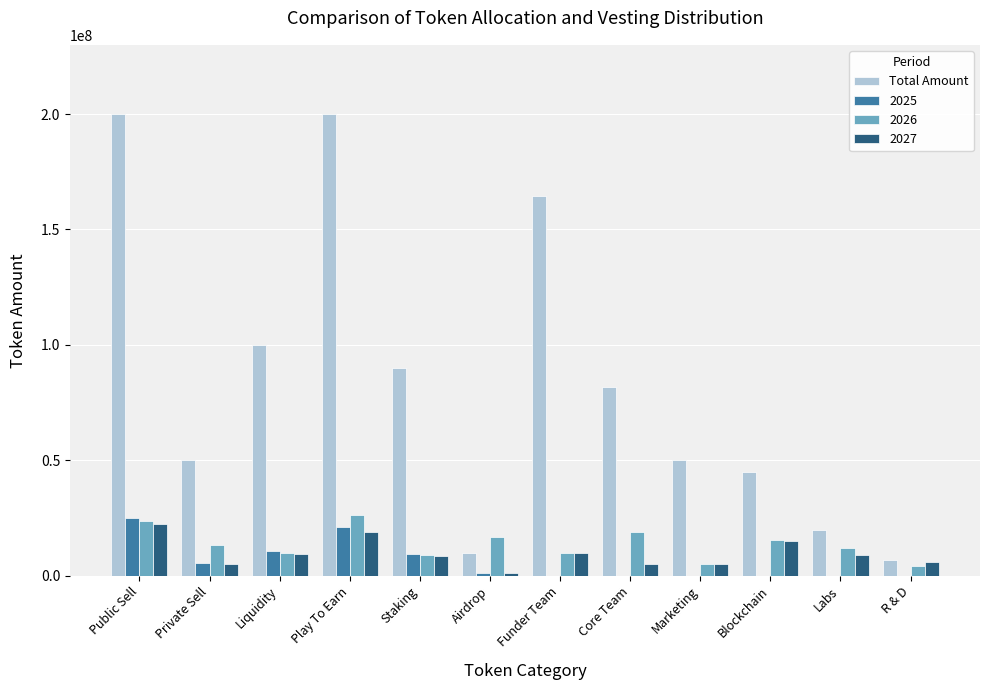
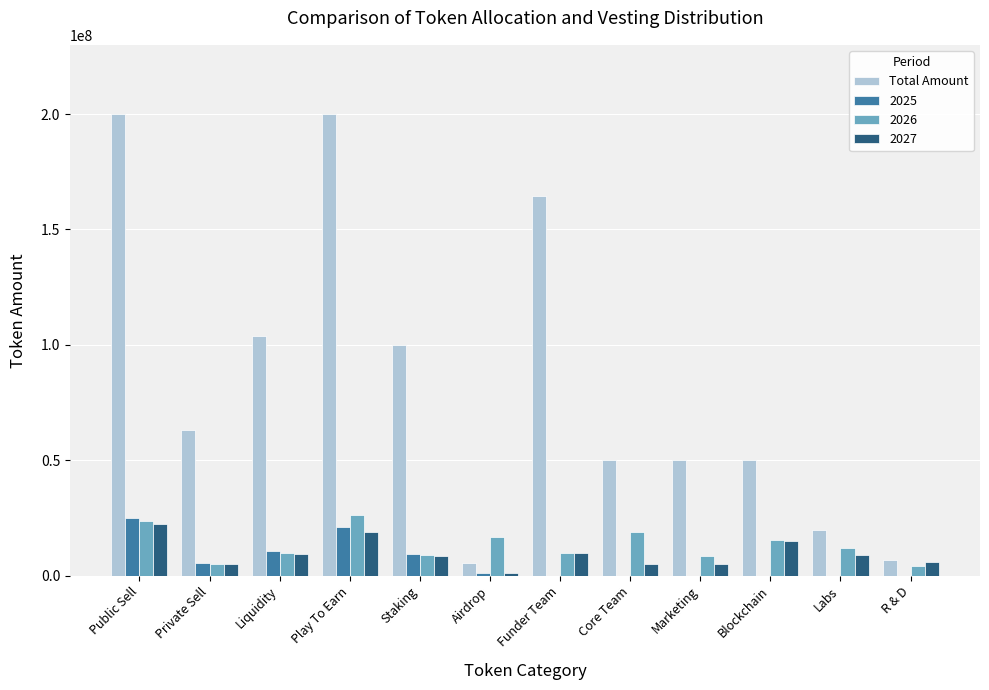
  {
    "Total Amount": {
      "Public Sell": 200000000,
-     "Private Sell": 50000000,
-     "Liquidity": 100000000,
+     "Private Sell": 63000000,
+     "Liquidity": 104000000,
      "Play To Earn": 200000000,
-     "Staking": 90000000,
-     "Airdrop": 10000000,
+     "Staking": 100000000,
+     "Airdrop": 5000000,
      "Funder Team": 164000000,
-     "Core Team": 82000000,
+     "Core Team": 50000000,
      "Marketing": 50000000,
-     "Blockchain": 45000000,
+     "Blockchain": 50000000,
      "Labs": 20000000,
      "R & D": 7000000
    },
    "2026": {
      "Public Sell": 24000000,
-     "Private Sell": 13000000,
+     "Private Sell": 5000000,
      "Liquidity": 10000000,
      "Play To Earn": 26000000,
      "Staking": 9000000,
      "Airdrop": 17000000,
      "Funder Team": 10000000,
      "Core Team": 19000000,
-     "Marketing": 5000000,
+     "Marketing": 9000000,
      "Blockchain": 15000000,
      "Labs": 12000000,
      "R & D": 4000000
    }
  }
